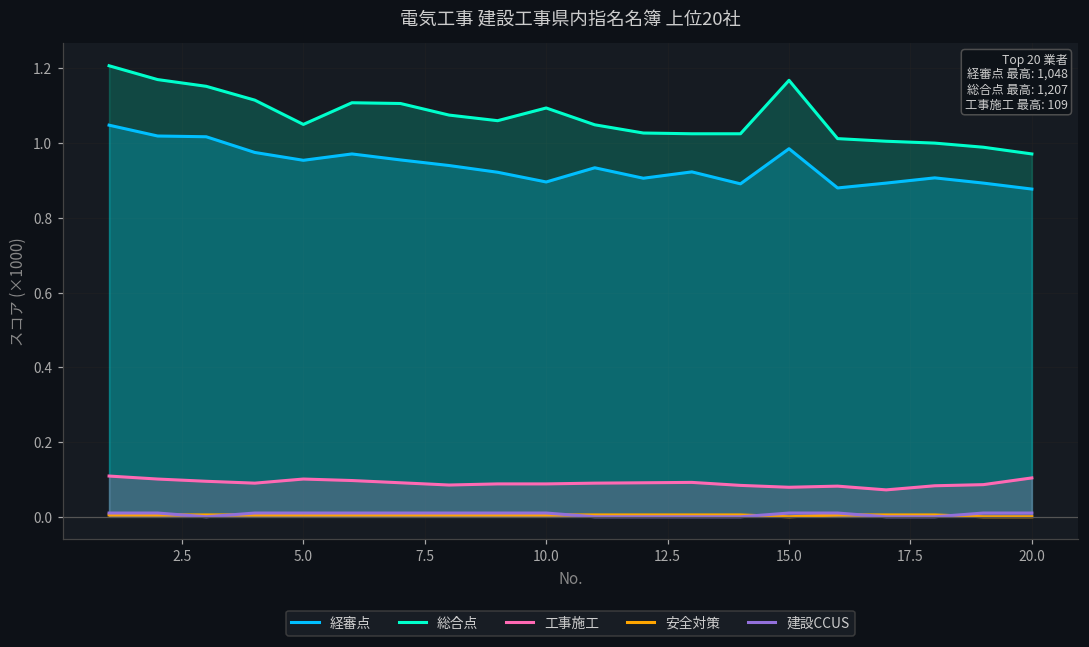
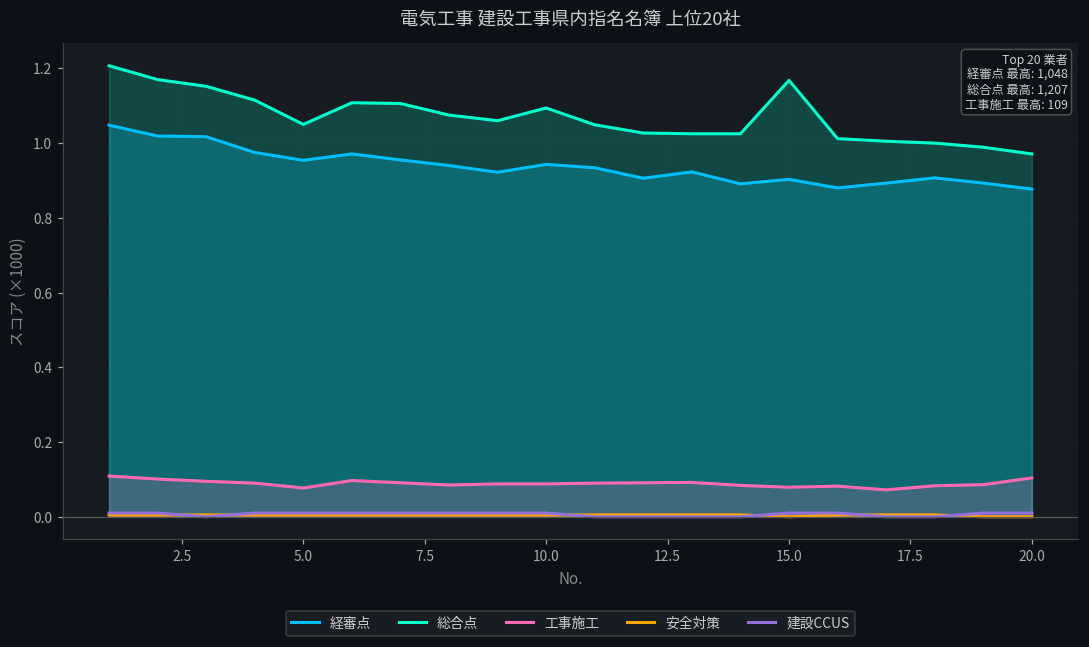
  {
    "経審点": {
      "5.0": 0.95,
-     "10.0": 0.90,
-     "15.0": 0.99,
+     "10.0": 0.94,
+     "15.0": 0.90,
      "20.0": 0.88
    },
    "総合点": {
      "5.0": 1.05,
      "10.0": 1.09,
      "15.0": 1.17,
      "20.0": 0.97
    },
    "工事施工": {
-     "5.0": 0.10,
+     "5.0": 0.08,
      "10.0": 0.09,
      "15.0": 0.08,
      "20.0": 0.10
    },
    "安全対策": {
      "15.0": 0.00,
      "20.0": 0.00
    },
    "建設CCUS": {
      "15.0": 0.01,
      "20.0": 0.01
    }
  }
